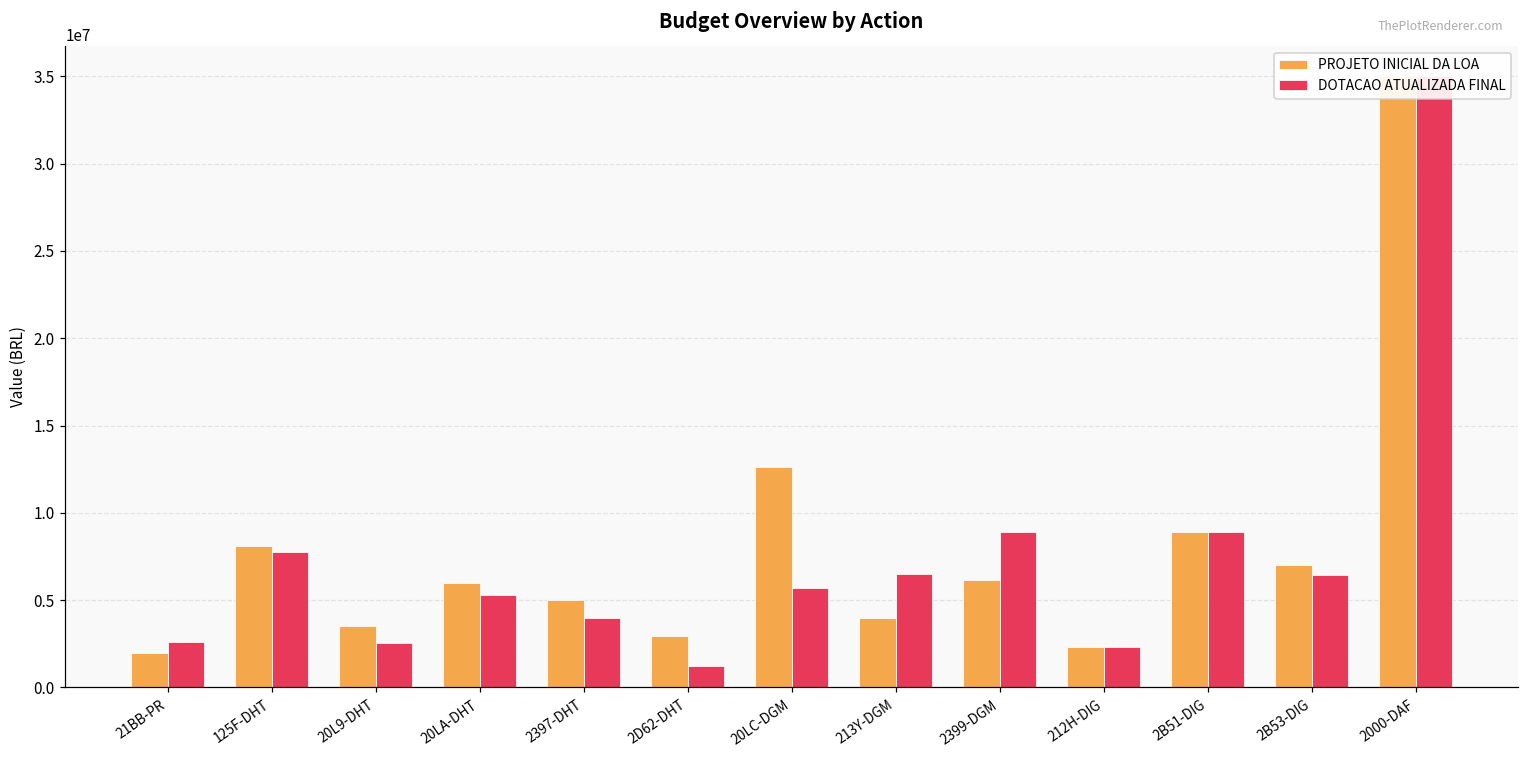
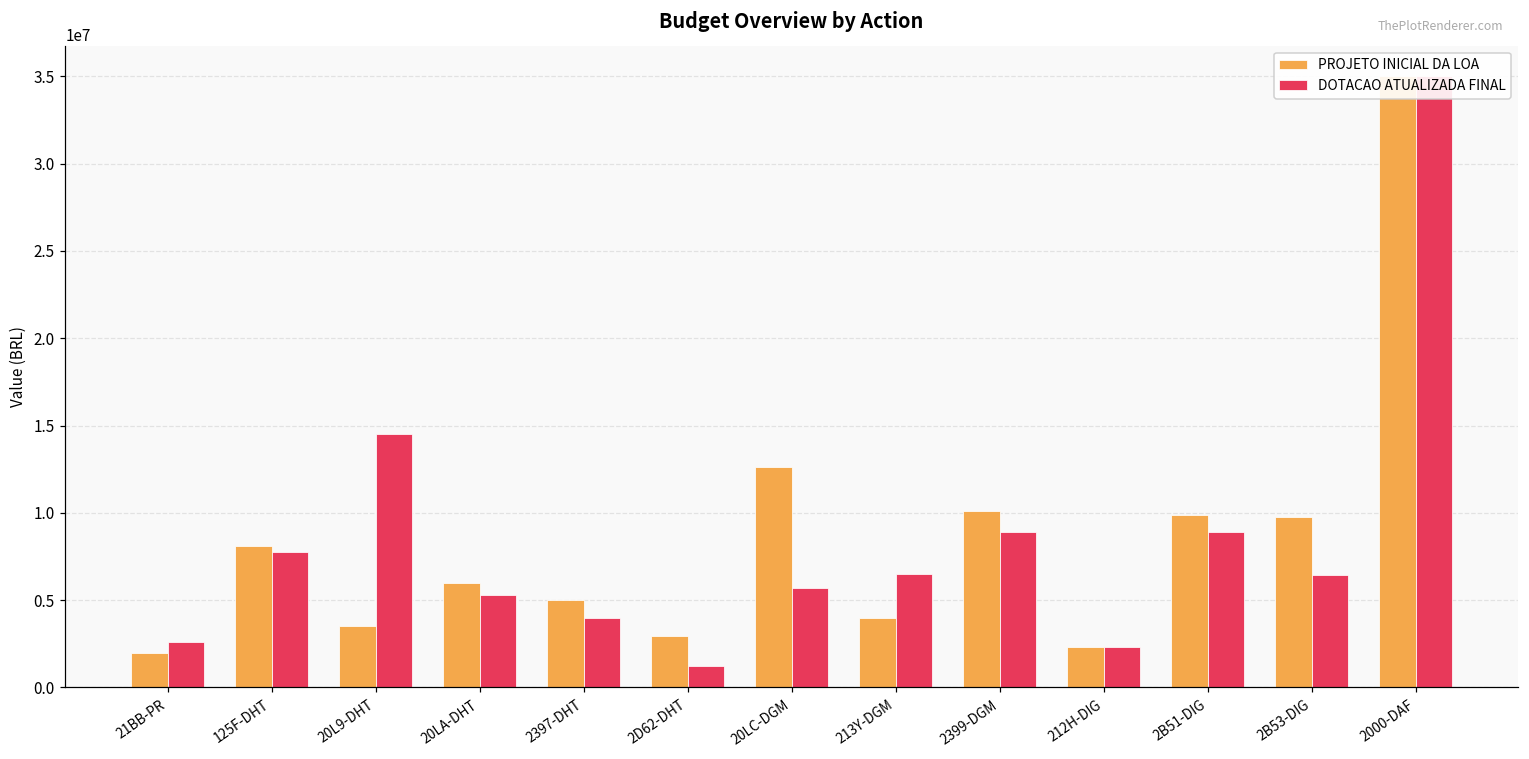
  {
    "PROJETO INICIAL DA LOA": {
      "21BB-PR": 2000000,
      "125F-DHT": 8100000,
      "20L9-DHT": 3500000,
      "20LA-DHT": 6000000,
      "2397-DHT": 5000000,
      "2D62-DHT": 2900000,
      "20LC-DGM": 12600000,
      "213Y-DGM": 4000000,
-     "2399-DGM": 6100000,
+     "2399-DGM": 10100000,
      "212H-DIG": 2300000,
-     "2B51-DIG": 8900000,
-     "2B53-DIG": 7000000
+     "2B51-DIG": 9900000,
+     "2B53-DIG": 9800000
    },
    "DOTACAO ATUALIZADA FINAL": {
      "21BB-PR": 2600000,
      "125F-DHT": 7800000,
-     "20L9-DHT": 2600000,
+     "20L9-DHT": 14500000,
      "20LA-DHT": 5300000,
      "2397-DHT": 4000000,
      "2D62-DHT": 1200000,
      "20LC-DGM": 5700000,
      "213Y-DGM": 6500000,
      "2399-DGM": 8900000,
      "212H-DIG": 2300000,
      "2B51-DIG": 8900000,
      "2B53-DIG": 6500000
    }
  }
